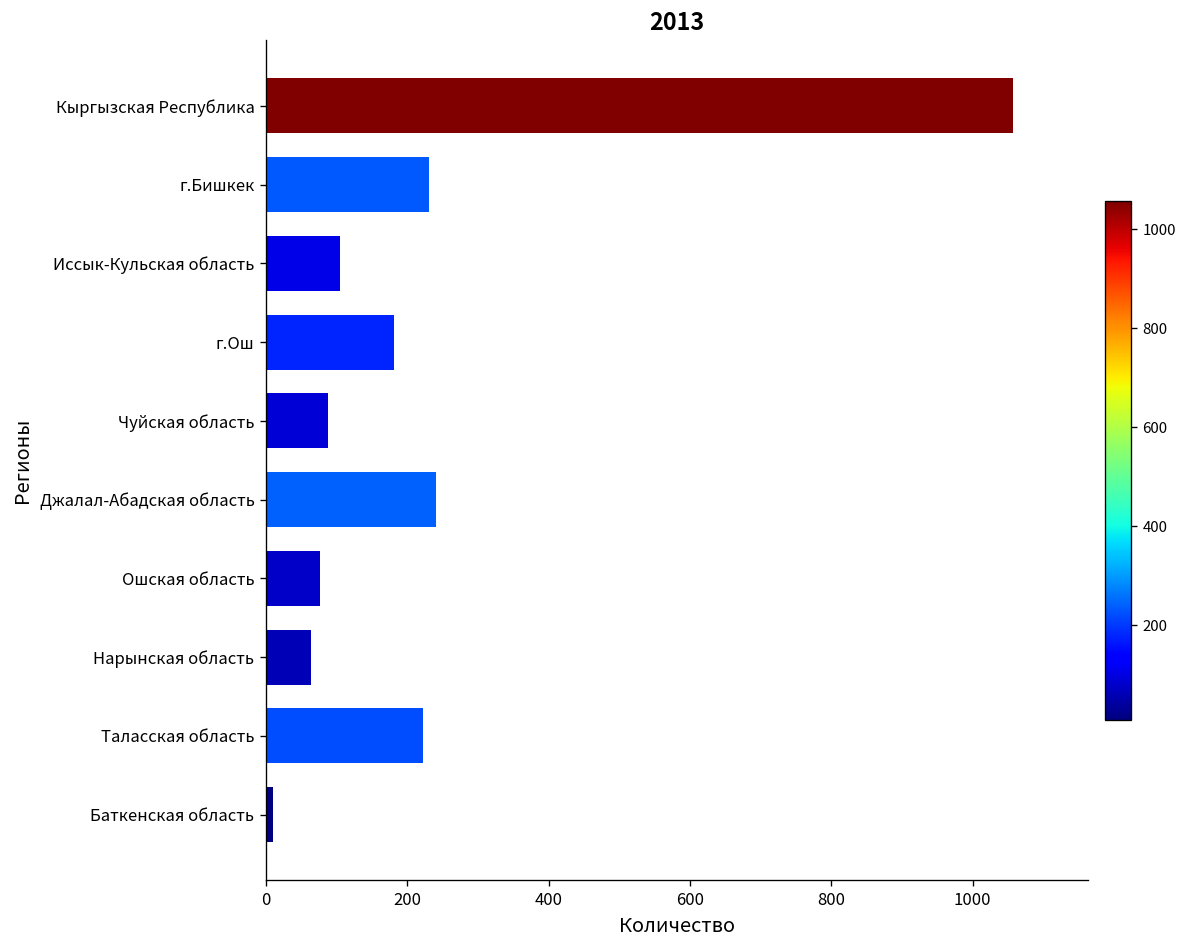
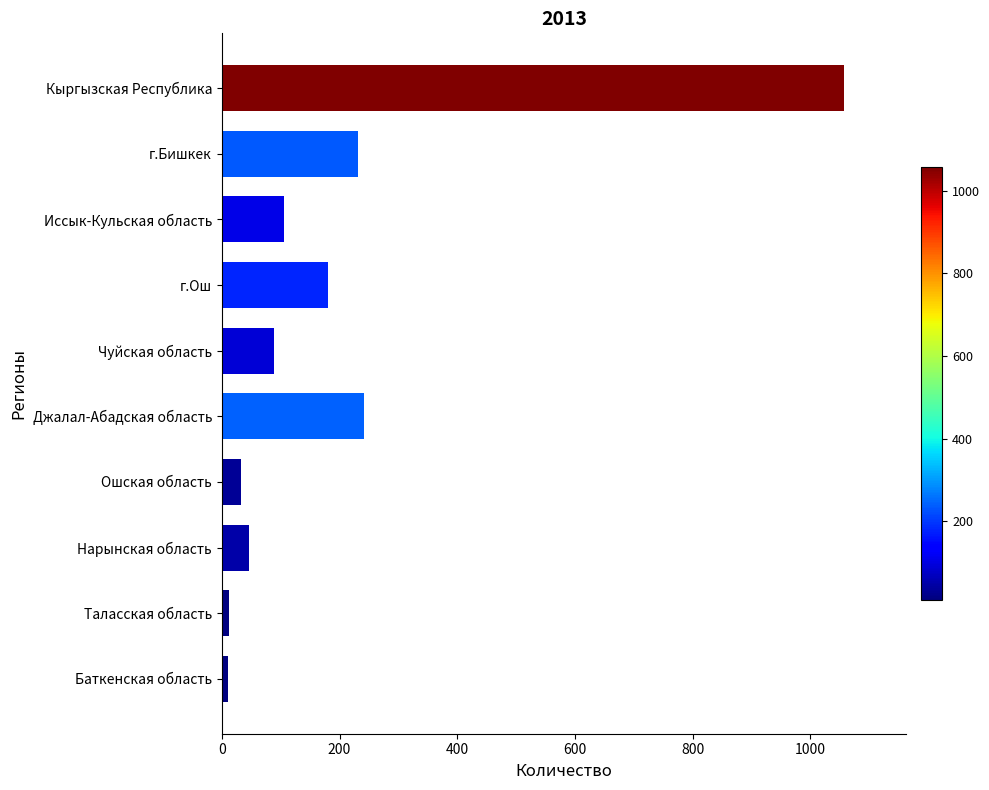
  {
    "Кыргызская Республика": 1060,
    "г.Бишкек": 230,
    "Иссык-Кульская область": 110,
    "г.Ош": 180,
    "Чуйская область": 90,
    "Джалал-Абадская область": 240,
-   "Ошская область": 80,
-   "Нарынская область": 60,
-   "Таласская область": 220,
+   "Ошская область": 30,
+   "Нарынская область": 50,
+   "Таласская область": 10,
    "Баткенская область": 10
  }
